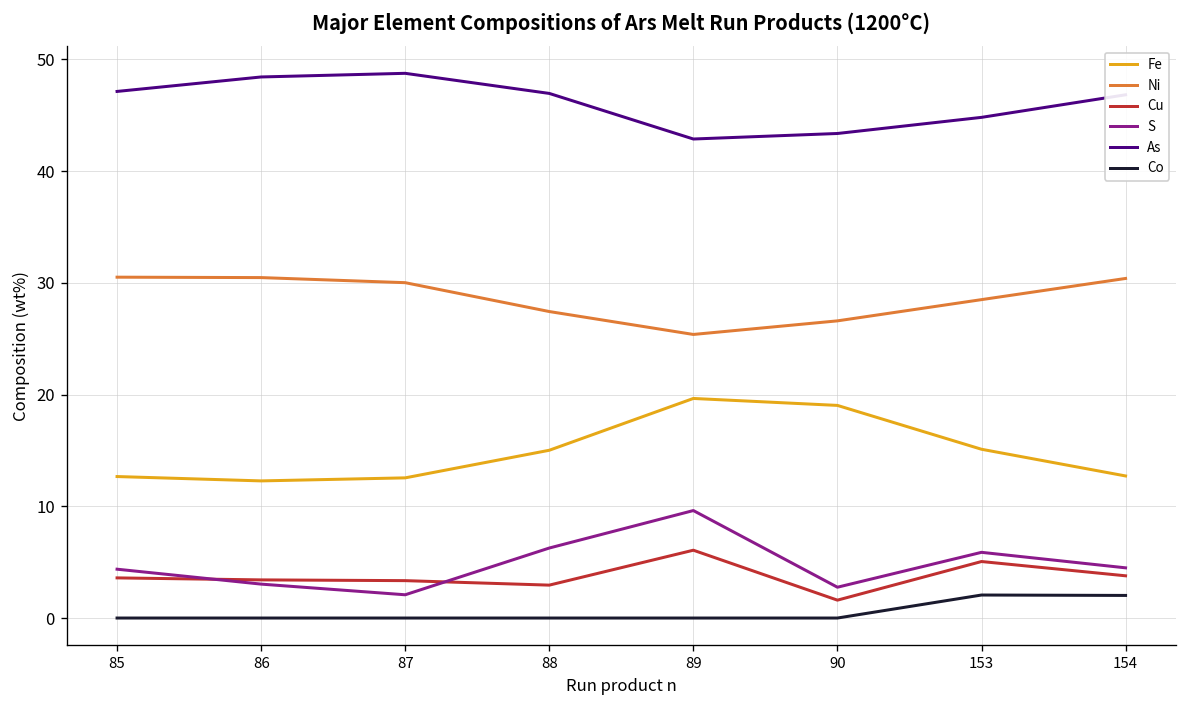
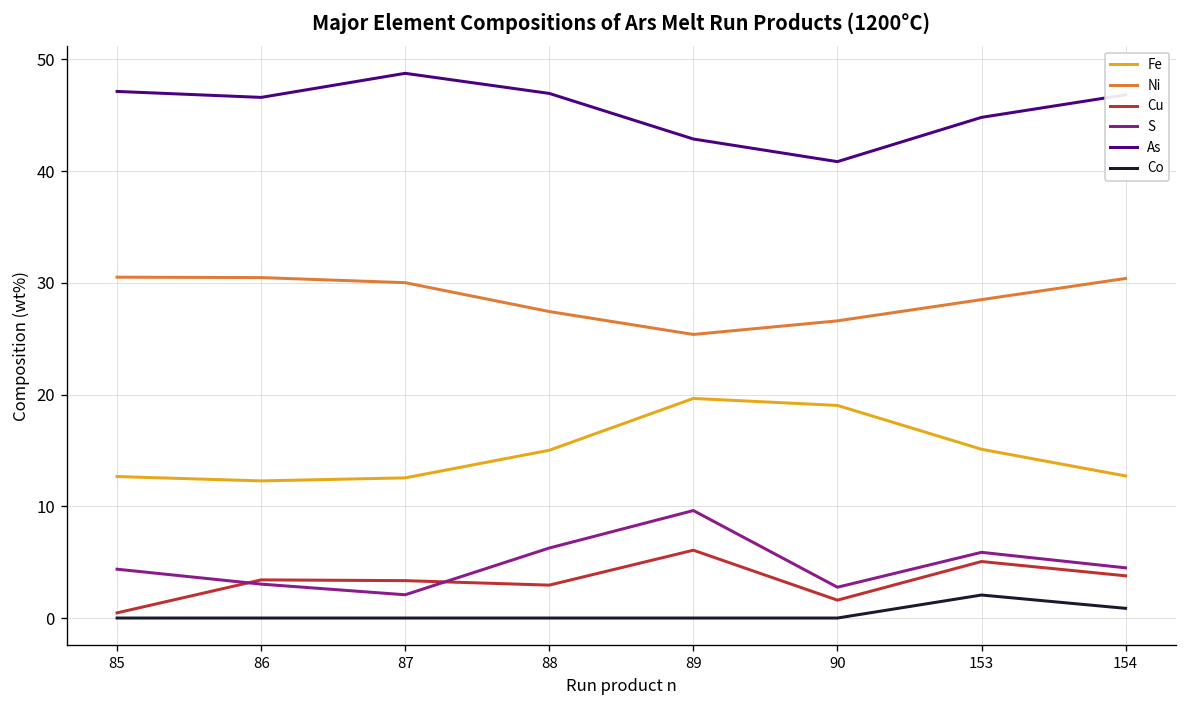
  {
    "Cu": {
-     "85": 4,
+     "85": 0,
      "86": 3,
      "87": 3,
      "88": 3,
      "89": 6,
      "90": 2,
      "153": 5,
      "154": 4
    },
    "S": {
      "85": 4,
      "86": 3,
      "87": 2,
      "88": 6,
      "89": 10,
      "90": 3,
      "153": 6,
      "154": 4
    },
    "As": {
      "85": 47,
-     "86": 48,
+     "86": 47,
      "87": 49,
      "88": 47,
      "89": 43,
-     "90": 43,
+     "90": 41,
      "153": 45
    },
    "Co": {
      "85": 0,
      "86": 0,
      "87": 0,
      "88": 0,
      "89": 0,
      "90": 0,
      "153": 2,
-     "154": 2
+     "154": 1
    }
  }
